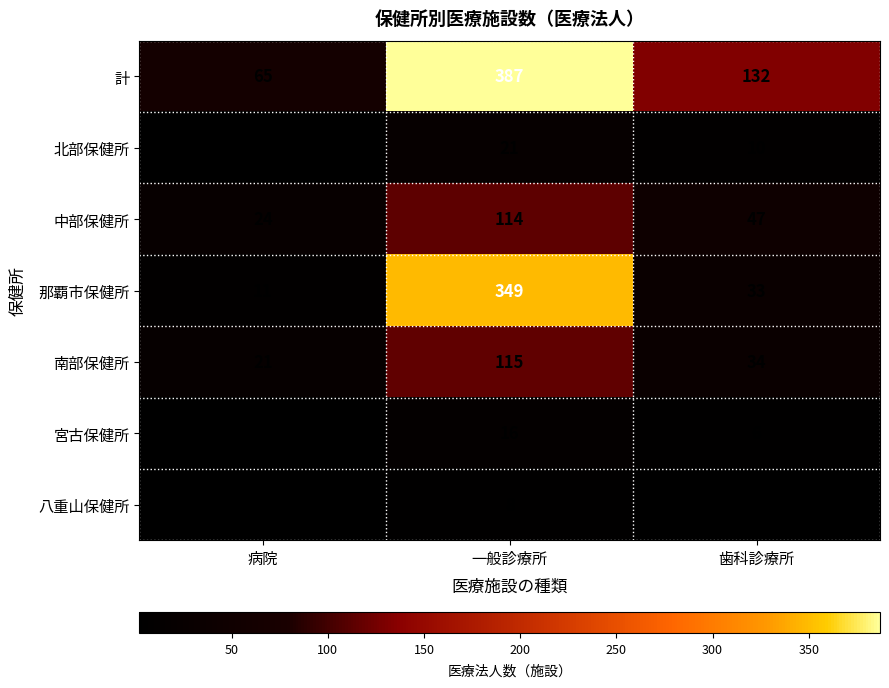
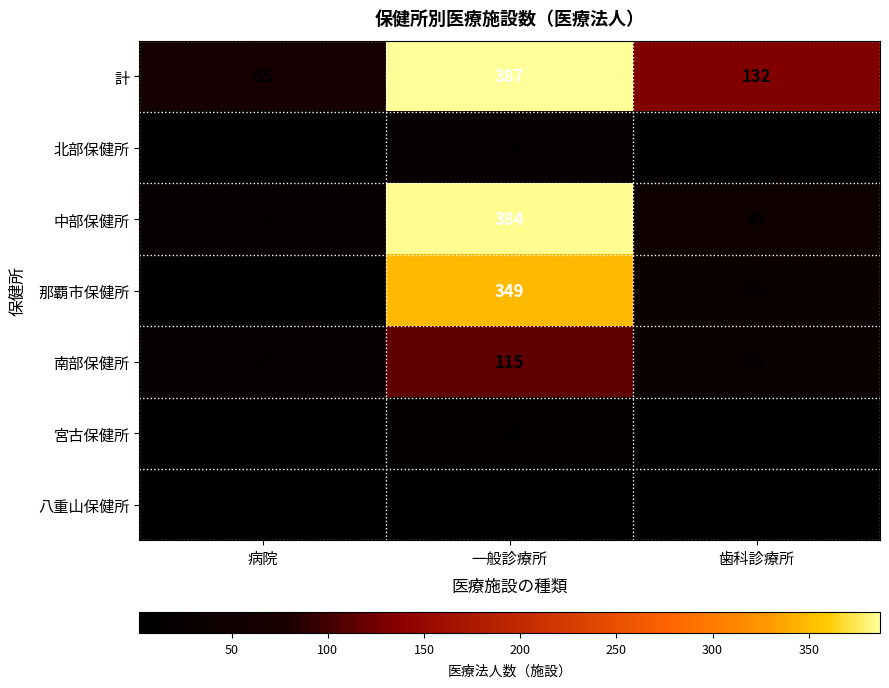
  {
    "計": {
      "一般診療所": 387,
      "歯科診療所": 132
    },
    "中部保健所": {
-     "一般診療所": 114
+     "一般診療所": 384
    },
    "那覇市保健所": {
      "一般診療所": 349
    },
    "南部保健所": {
      "一般診療所": 115
    }
  }
